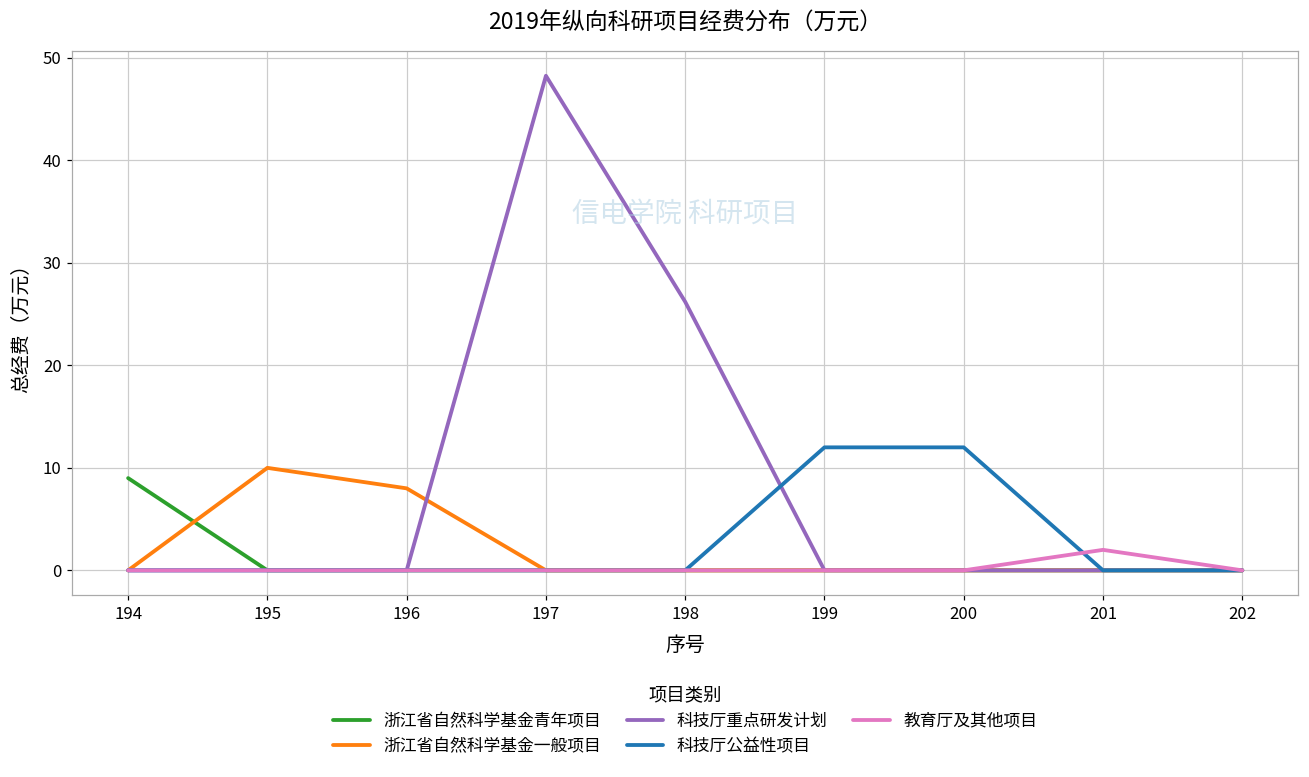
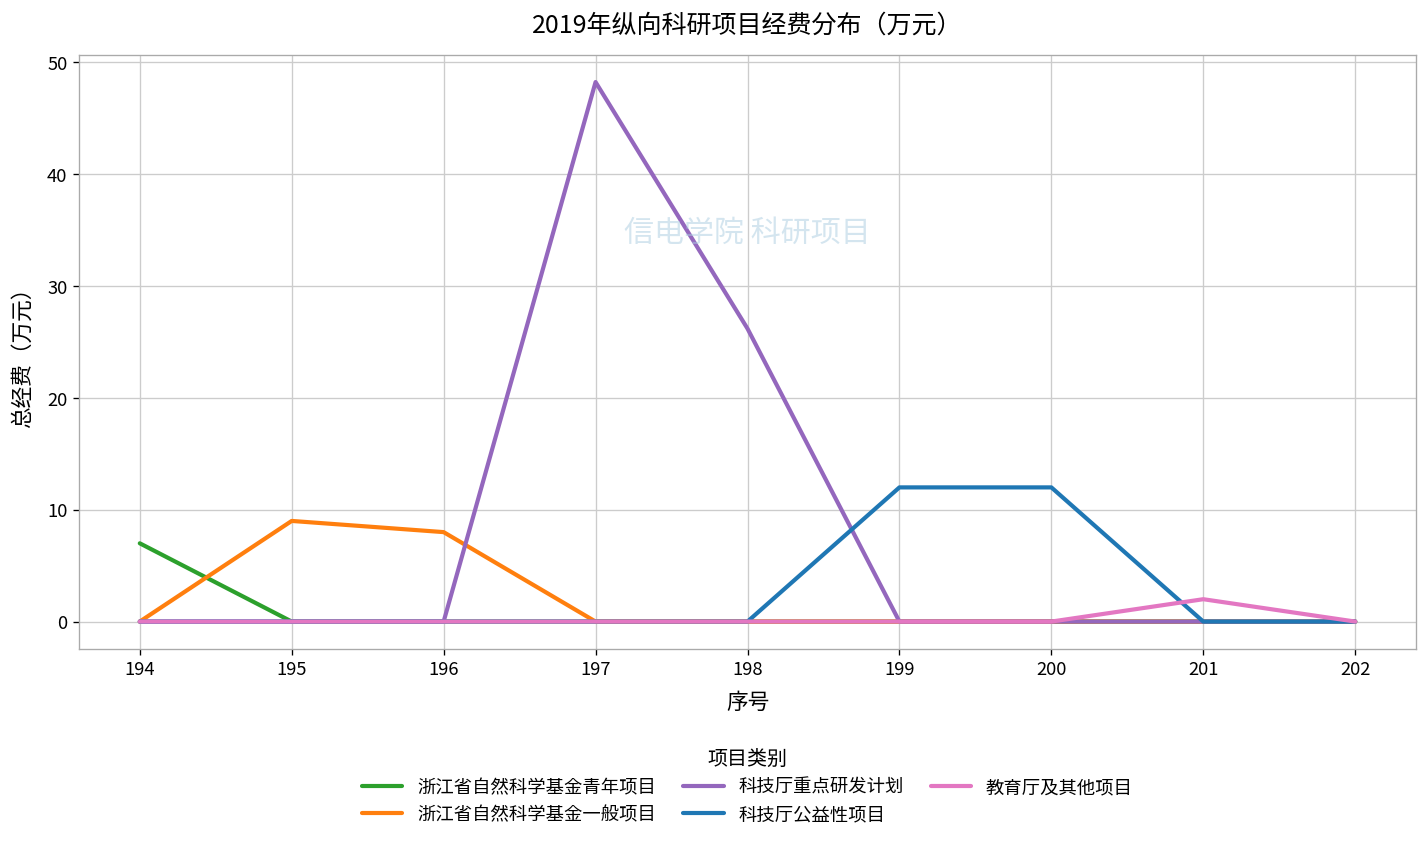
  {
    "浙江省自然科学基金青年项目": {
-     "194": 9
+     "194": 7
    },
    "浙江省自然科学基金一般项目": {
-     "195": 10,
+     "195": 9,
      "196": 8
    },
    "科技厅重点研发计划": {
      "197": 48,
      "198": 26
    },
    "科技厅公益性项目": {
      "199": 12,
      "200": 12
    },
    "教育厅及其他项目": {
      "201": 2
    }
  }
